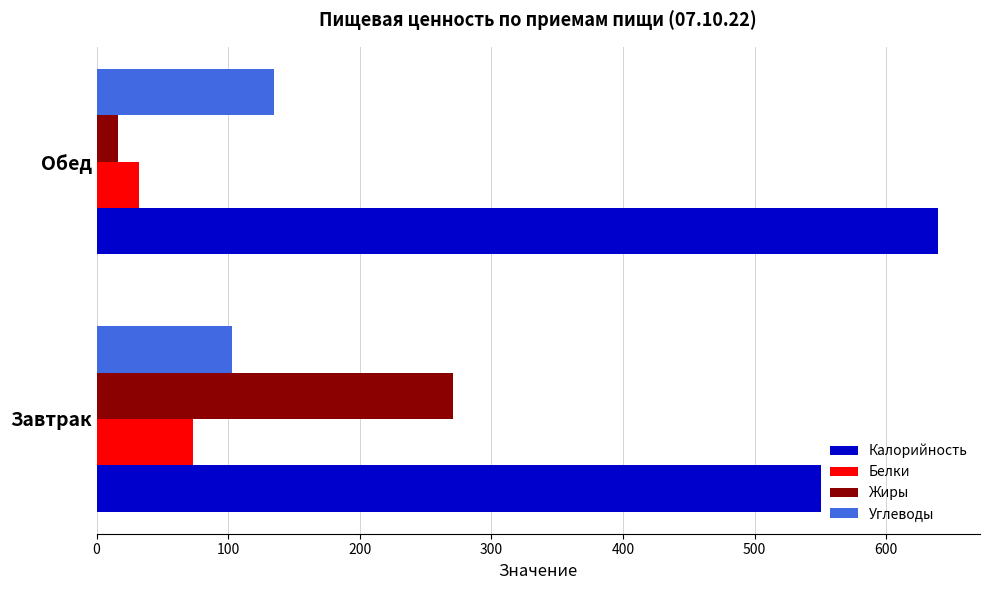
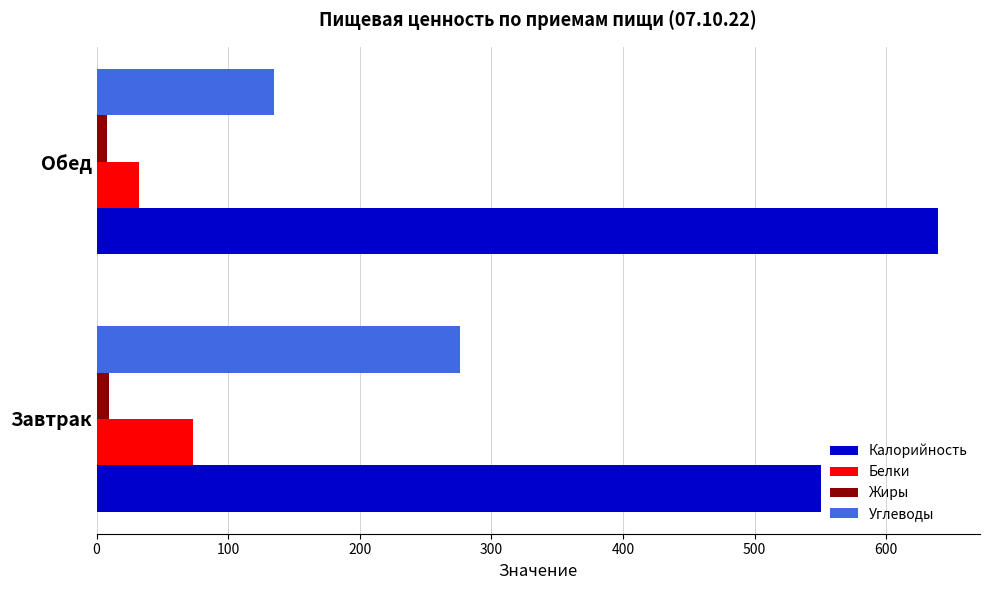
  {
    "Калорийность": {
      "Обед": 639,
      "Завтрак": 550
    },
    "Белки": {
      "Обед": 32,
      "Завтрак": 73
    },
    "Жиры": {
-     "Обед": 16,
-     "Завтрак": 271
+     "Обед": 8,
+     "Завтрак": 9
    },
    "Углеводы": {
      "Обед": 135,
-     "Завтрак": 103
+     "Завтрак": 276
    }
  }
